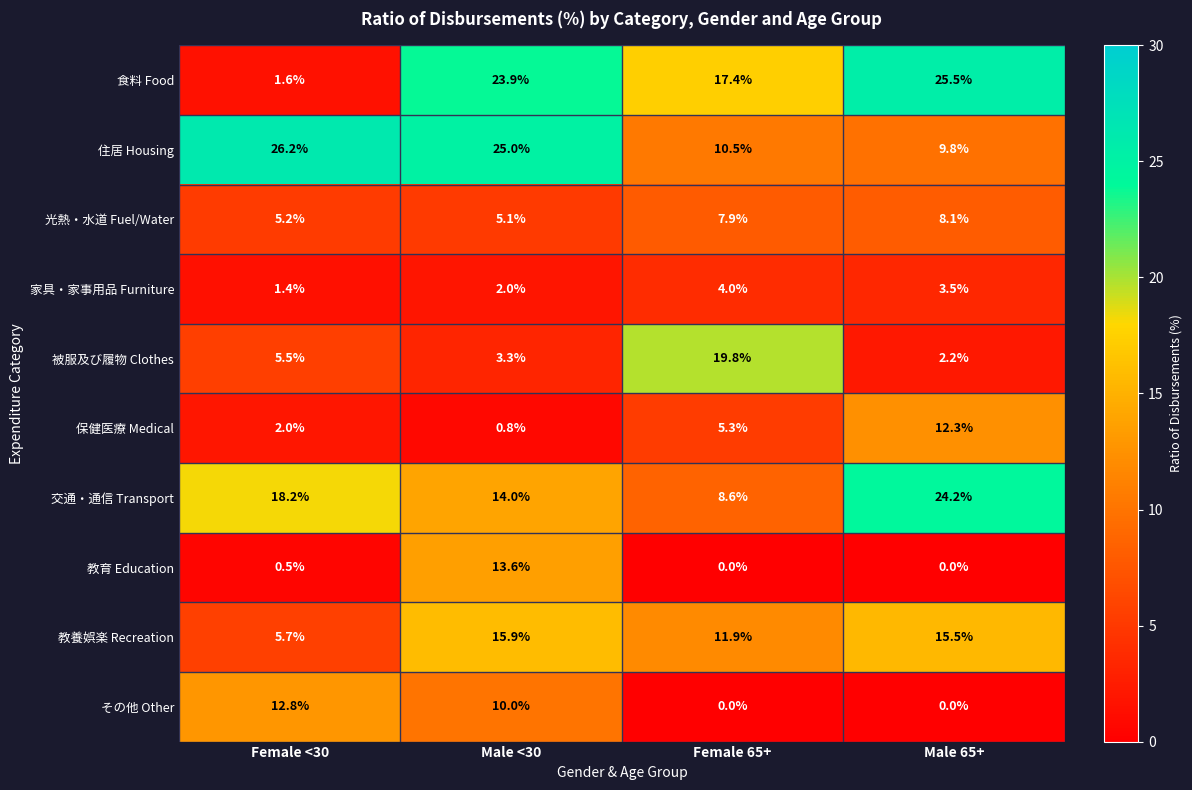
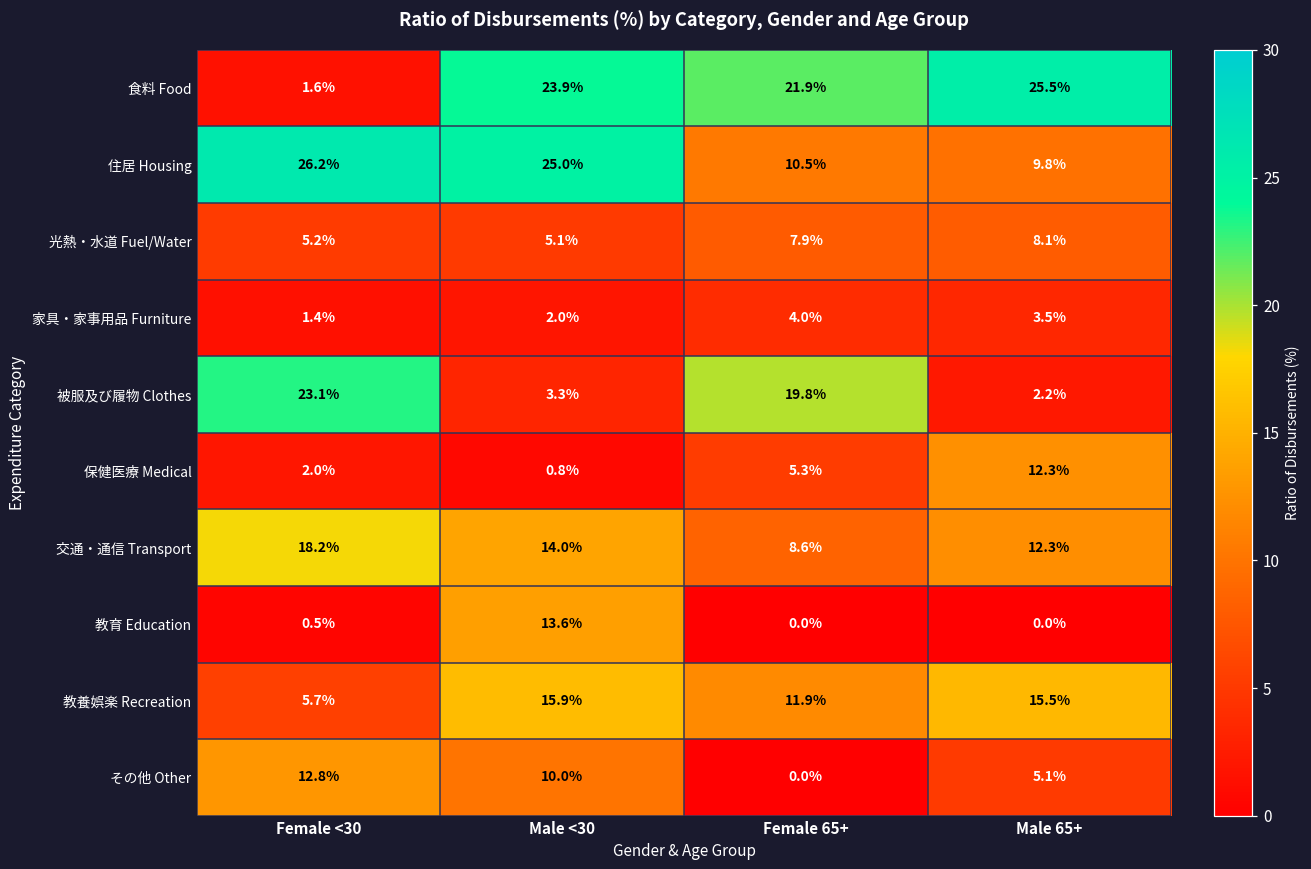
  {
    "食料 Food": {
      "Female <30": "1.6%",
      "Male <30": "23.9%",
-     "Female 65+": "17.4%",
+     "Female 65+": "21.9%",
      "Male 65+": "25.5%"
    },
    "住居 Housing": {
      "Female <30": "26.2%",
      "Male <30": "25.0%",
      "Female 65+": "10.5%",
      "Male 65+": "9.8%"
    },
    "光熱・水道 Fuel/Water": {
      "Female <30": "5.2%",
      "Male <30": "5.1%",
      "Female 65+": "7.9%",
      "Male 65+": "8.1%"
    },
    "家具・家事用品 Furniture": {
      "Female <30": "1.4%",
      "Male <30": "2.0%",
      "Female 65+": "4.0%",
      "Male 65+": "3.5%"
    },
    "被服及び履物 Clothes": {
-     "Female <30": "5.5%",
+     "Female <30": "23.1%",
      "Male <30": "3.3%",
      "Female 65+": "19.8%",
      "Male 65+": "2.2%"
    },
    "保健医療 Medical": {
      "Female <30": "2.0%",
      "Male <30": "0.8%",
      "Female 65+": "5.3%",
      "Male 65+": "12.3%"
    },
    "交通・通信 Transport": {
      "Female <30": "18.2%",
      "Male <30": "14.0%",
      "Female 65+": "8.6%",
-     "Male 65+": "24.2%"
+     "Male 65+": "12.3%"
    },
    "教育 Education": {
      "Female <30": "0.5%",
      "Male <30": "13.6%",
      "Female 65+": "0.0%",
      "Male 65+": "0.0%"
    },
    "教養娯楽 Recreation": {
      "Female <30": "5.7%",
      "Male <30": "15.9%",
      "Female 65+": "11.9%",
      "Male 65+": "15.5%"
    },
    "その他 Other": {
      "Female <30": "12.8%",
      "Male <30": "10.0%",
      "Female 65+": "0.0%",
-     "Male 65+": "0.0%"
+     "Male 65+": "5.1%"
    }
  }
